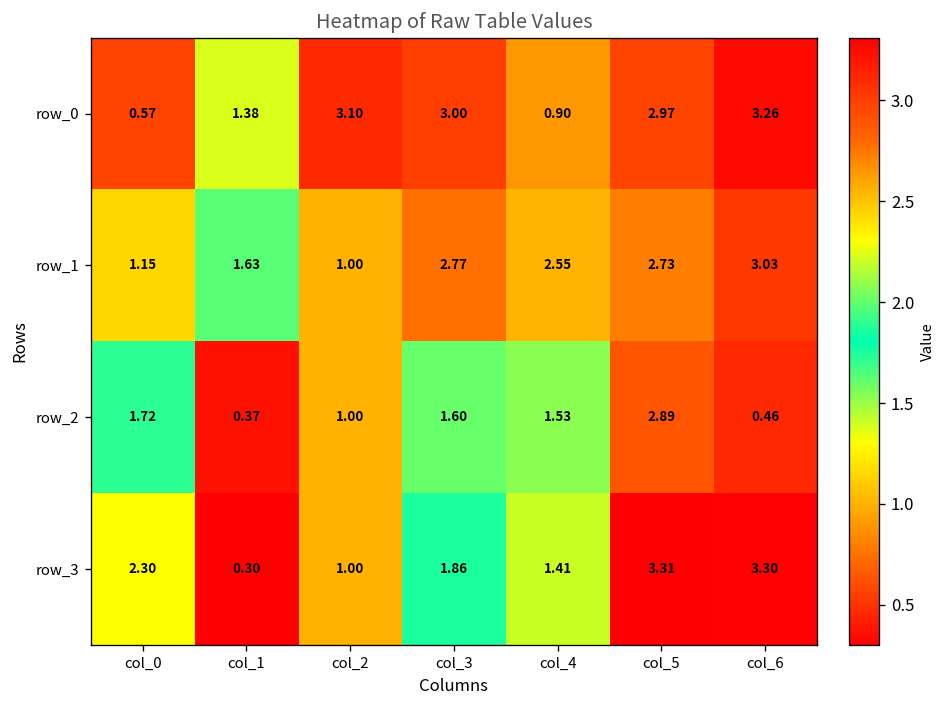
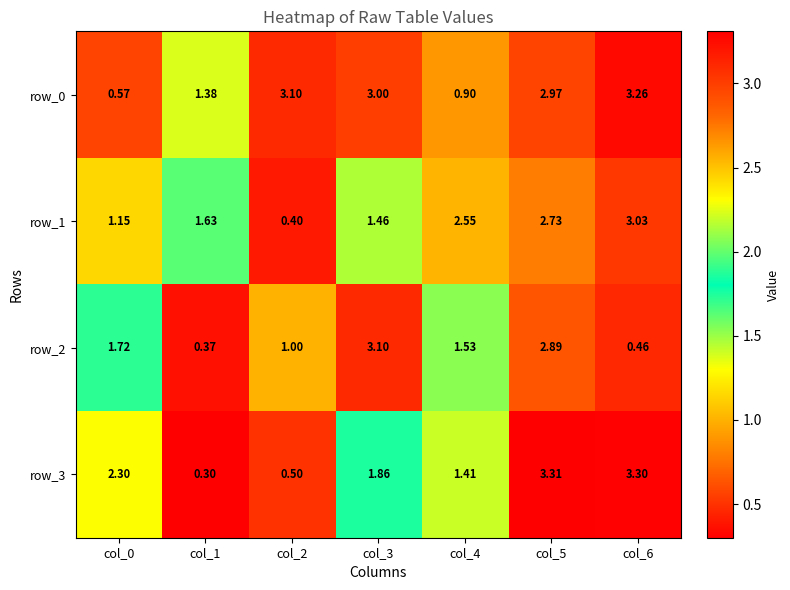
  {
    "row_0": {
      "col_0": 0.57,
      "col_1": 1.38,
      "col_2": 3.10,
      "col_3": 3.00,
      "col_4": 0.90,
      "col_5": 2.97,
      "col_6": 3.26
    },
    "row_1": {
      "col_0": 1.15,
      "col_1": 1.63,
-     "col_2": 1.00,
-     "col_3": 2.77,
+     "col_2": 0.40,
+     "col_3": 1.46,
      "col_4": 2.55,
      "col_5": 2.73,
      "col_6": 3.03
    },
    "row_2": {
      "col_0": 1.72,
      "col_1": 0.37,
      "col_2": 1.00,
-     "col_3": 1.60,
+     "col_3": 3.10,
      "col_4": 1.53,
      "col_5": 2.89,
      "col_6": 0.46
    },
    "row_3": {
      "col_0": 2.30,
      "col_1": 0.30,
-     "col_2": 1.00,
+     "col_2": 0.50,
      "col_3": 1.86,
      "col_4": 1.41,
      "col_5": 3.31,
      "col_6": 3.30
    }
  }
